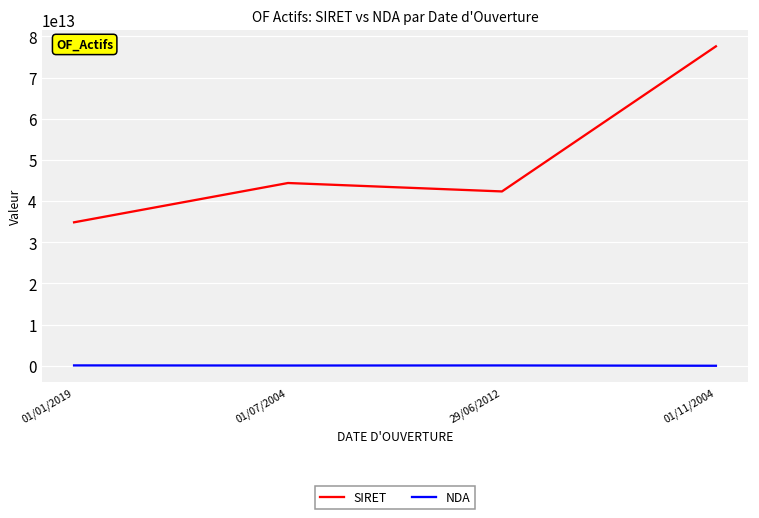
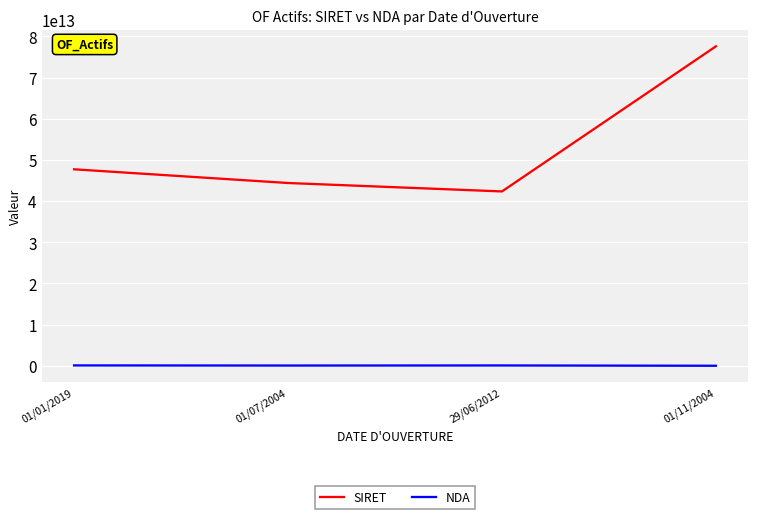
  {
    "SIRET": {
-     "01/01/2019": 35000000000000,
+     "01/01/2019": 48000000000000,
      "01/07/2004": 44000000000000,
      "29/06/2012": 42000000000000,
      "01/11/2004": 78000000000000
    },
    "NDA": {
      "01/01/2019": 0,
      "01/07/2004": 0,
      "29/06/2012": 0,
      "01/11/2004": 0
    }
  }
